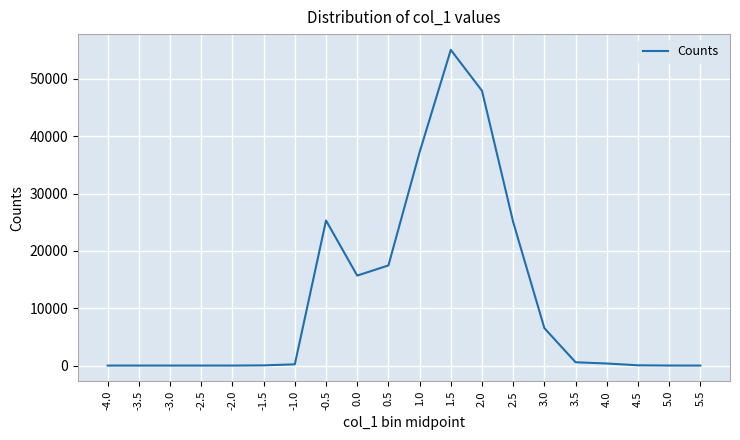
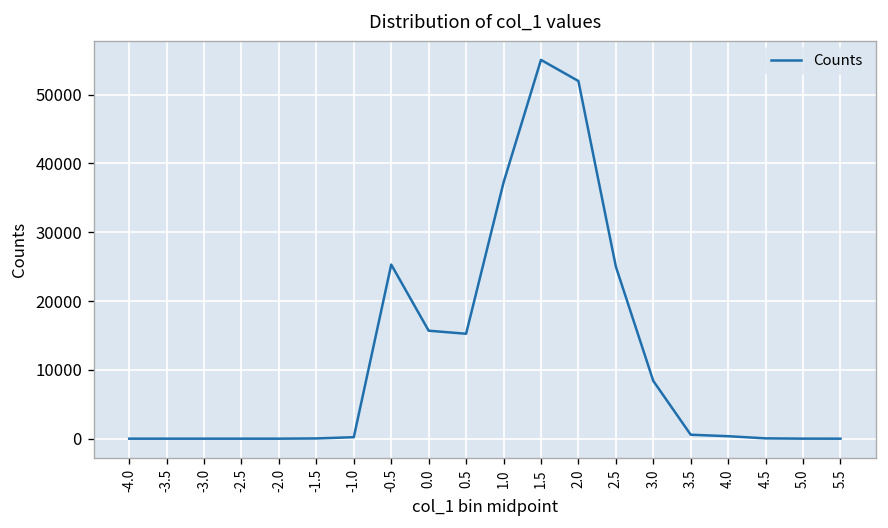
  {
    "-4.0": 0,
    "-3.5": 0,
    "-3.0": 0,
    "-2.5": 0,
    "-2.0": 0,
    "-1.5": 0,
    "-1.0": 0,
    "-0.5": 25000,
    "0.0": 16000,
-   "0.5": 17000,
+   "0.5": 15000,
    "1.0": 37000,
    "1.5": 55000,
-   "2.0": 48000,
+   "2.0": 52000,
    "2.5": 25000,
-   "3.0": 7000,
+   "3.0": 8000,
    "3.5": 1000,
    "4.0": 0,
    "4.5": 0,
    "5.0": 0,
    "5.5": 0
  }
